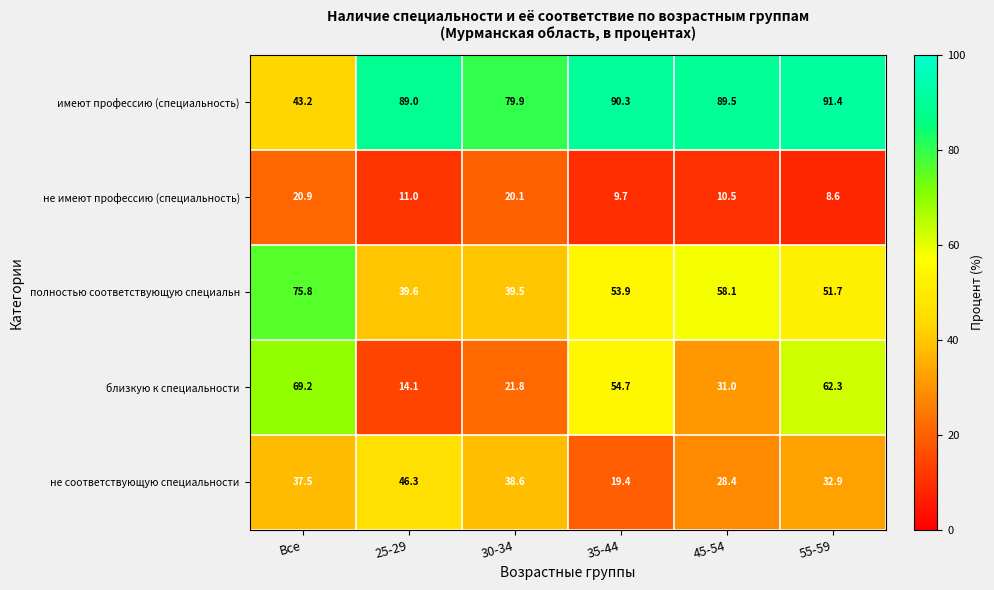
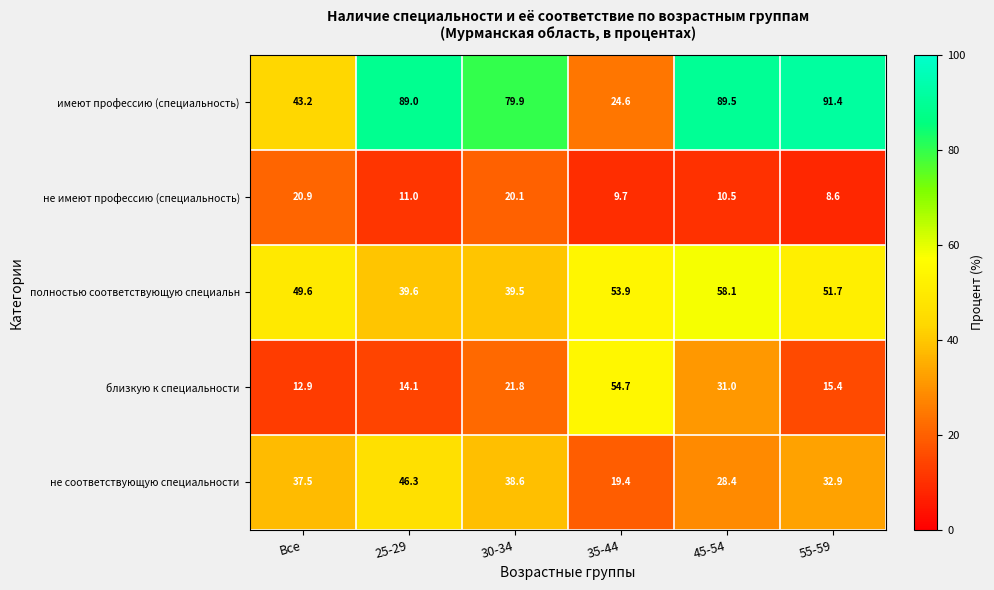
  {
    "имеют профессию (специальность)": {
      "Все": 43.2,
      "25-29": 89.0,
      "30-34": 79.9,
-     "35-44": 90.3,
+     "35-44": 24.6,
      "45-54": 89.5,
      "55-59": 91.4
    },
    "не имеют профессию (специальность)": {
      "Все": 20.9,
      "25-29": 11.0,
      "30-34": 20.1,
      "35-44": 9.7,
      "45-54": 10.5,
      "55-59": 8.6
    },
    "полностью соответствующую специальн": {
-     "Все": 75.8,
+     "Все": 49.6,
      "25-29": 39.6,
      "30-34": 39.5,
      "35-44": 53.9,
      "45-54": 58.1,
      "55-59": 51.7
    },
    "близкую к специальности": {
-     "Все": 69.2,
+     "Все": 12.9,
      "25-29": 14.1,
      "30-34": 21.8,
      "35-44": 54.7,
      "45-54": 31.0,
-     "55-59": 62.3
+     "55-59": 15.4
    },
    "не соответствующую специальности": {
      "Все": 37.5,
      "25-29": 46.3,
      "30-34": 38.6,
      "35-44": 19.4,
      "45-54": 28.4,
      "55-59": 32.9
    }
  }
